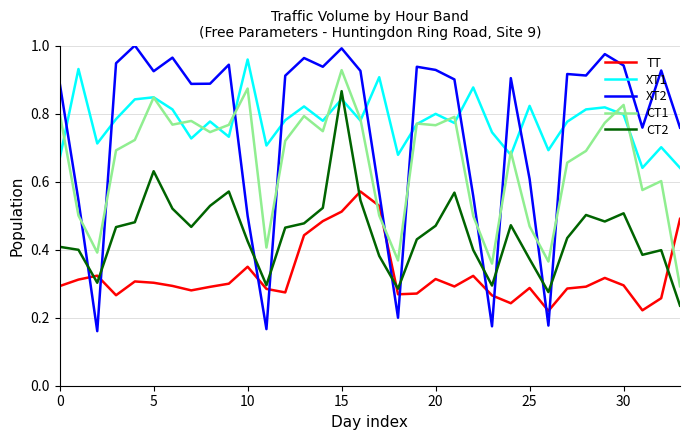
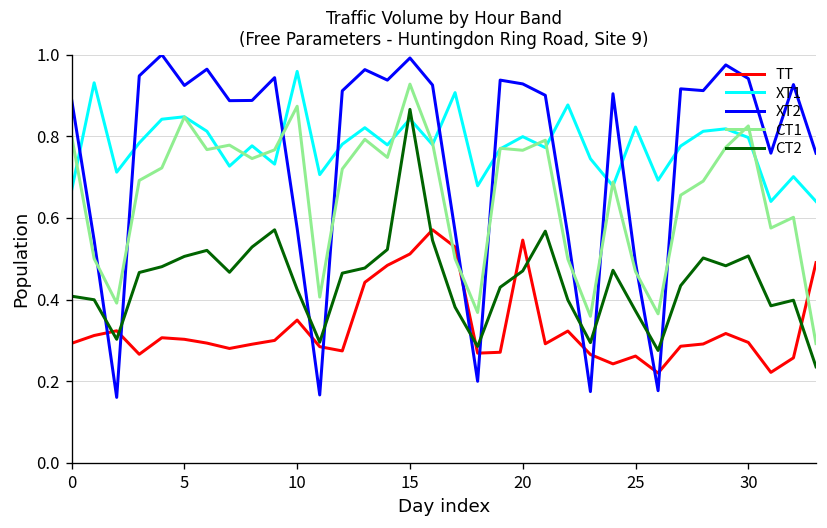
  {
    "TT": {
      "0": 0.29,
      "5": 0.30,
      "10": 0.35,
      "15": 0.51,
-     "20": 0.31,
-     "25": 0.29,
+     "20": 0.55,
+     "25": 0.26,
      "30": 0.30
    },
    "XT1": {
      "0": 0.67,
      "10": 0.96,
      "15": 0.84,
      "20": 0.80,
      "25": 0.82,
      "30": 0.80
    },
    "XT2": {
      "0": 0.89,
      "5": 0.92,
-     "10": 0.50,
+     "10": 0.57,
      "15": 0.99,
      "20": 0.93,
-     "25": 0.61,
+     "25": 0.49,
      "30": 0.94
    },
    "CT1": {
      "0": 0.80,
      "10": 0.87,
      "15": 0.93,
      "20": 0.77,
      "25": 0.47,
      "30": 0.83
    },
    "CT2": {
      "0": 0.41,
-     "5": 0.63,
+     "5": 0.51,
      "10": 0.42,
      "15": 0.87,
      "20": 0.47,
      "25": 0.37,
      "30": 0.51
    }
  }
